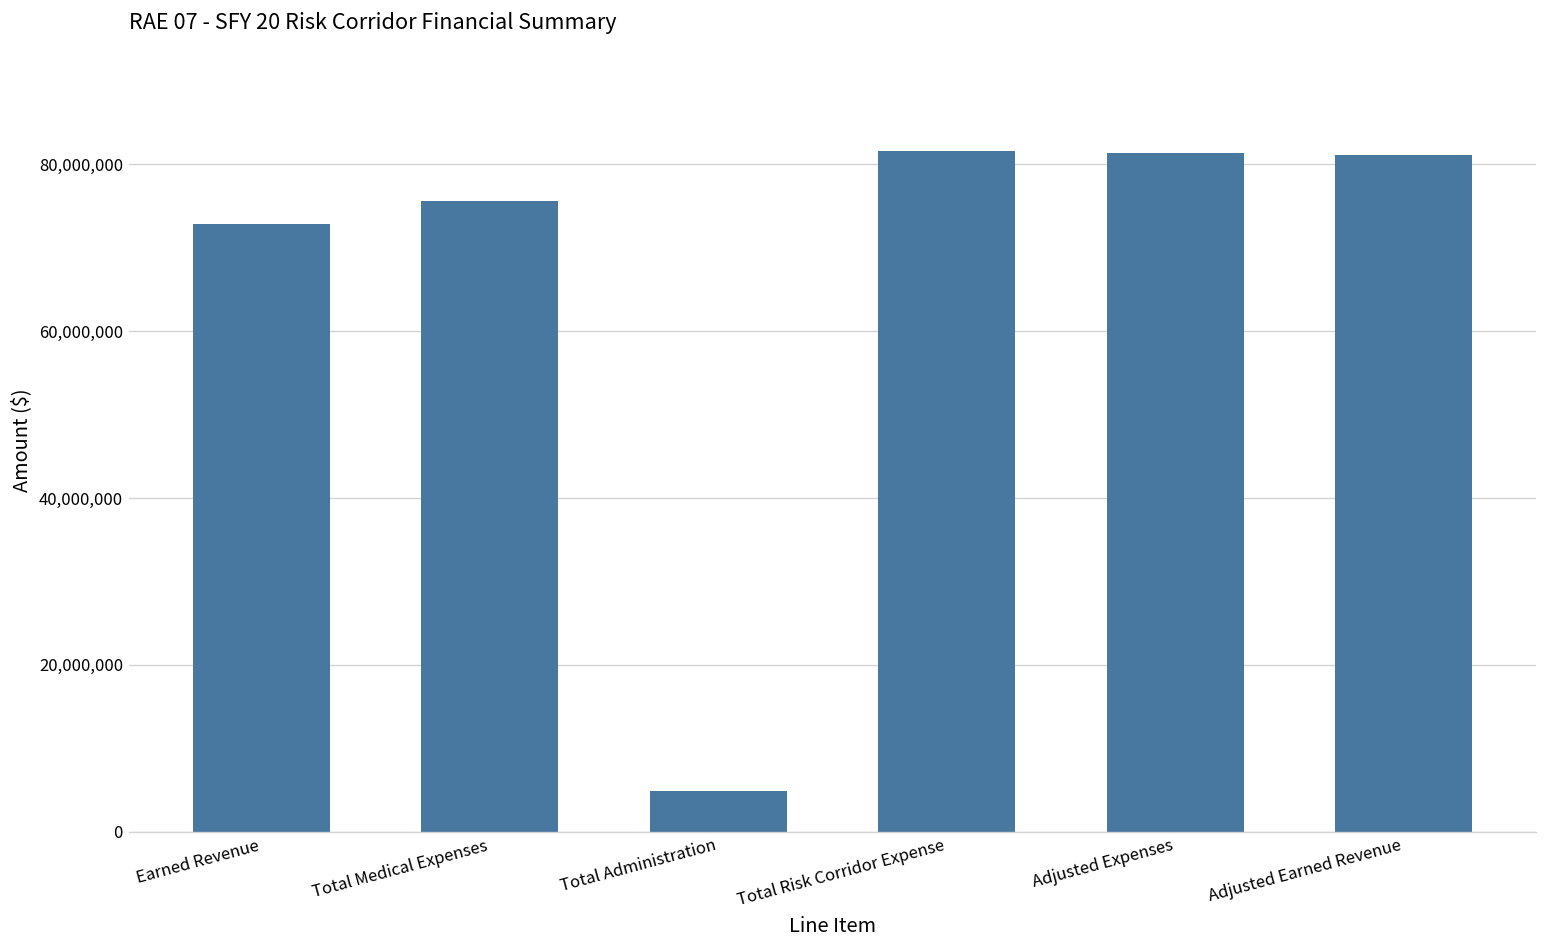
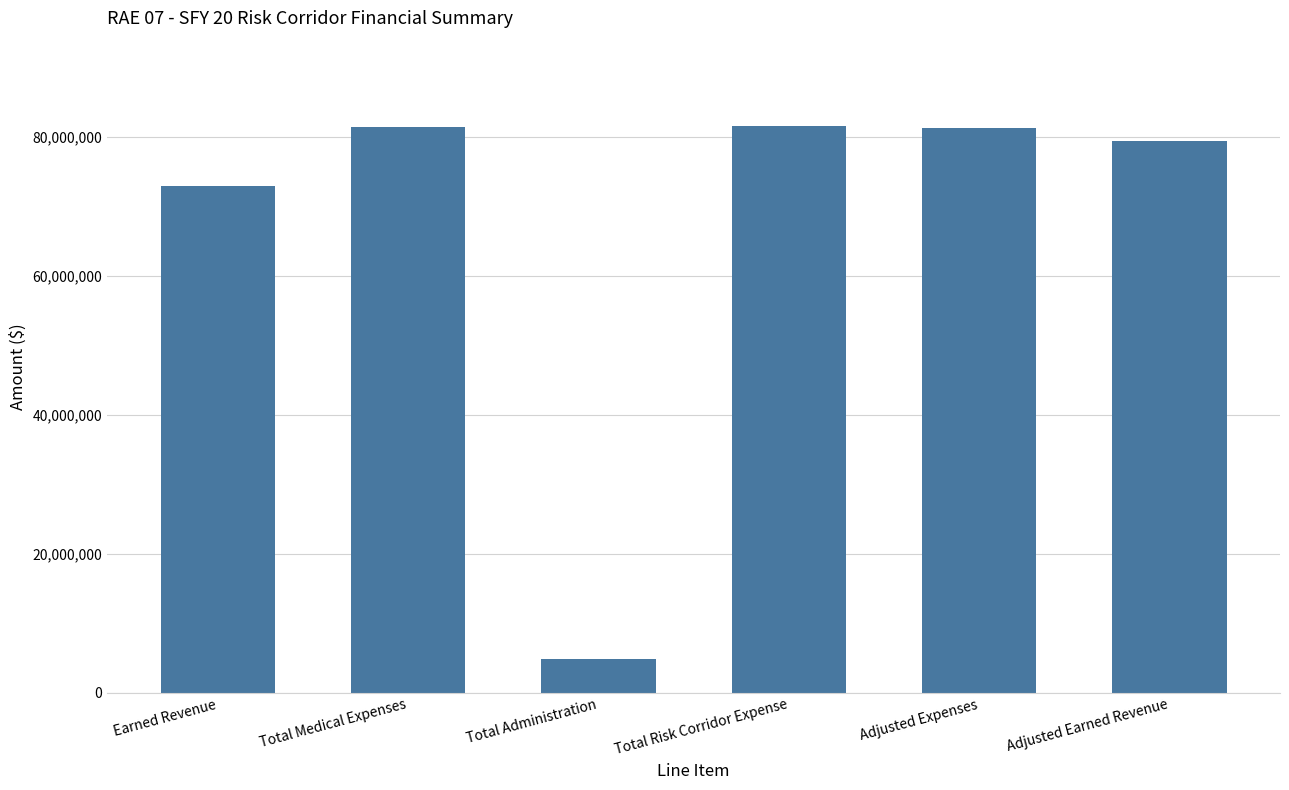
  {
    "Earned Revenue": "73,000,000",
-   "Total Medical Expenses": "76,000,000",
+   "Total Medical Expenses": "81,000,000",
    "Total Administration": "5,000,000",
    "Total Risk Corridor Expense": "82,000,000",
    "Adjusted Expenses": "81,000,000",
-   "Adjusted Earned Revenue": "81,000,000"
+   "Adjusted Earned Revenue": "79,000,000"
  }
